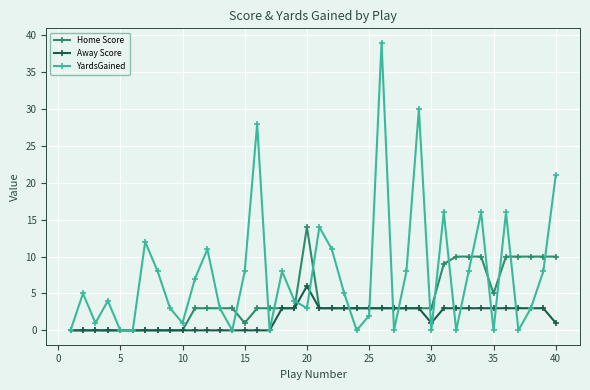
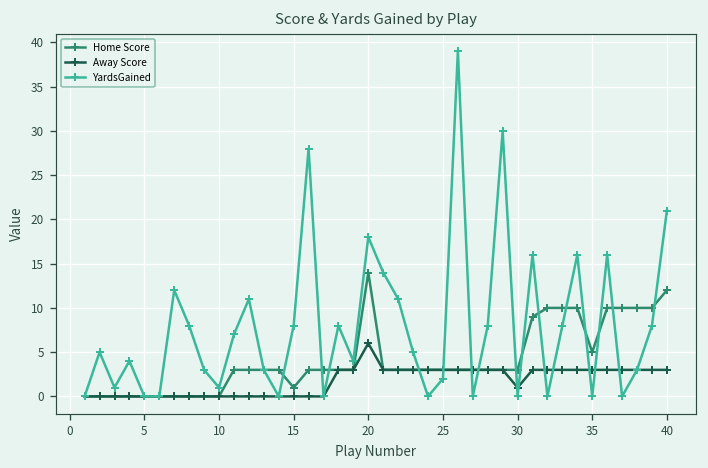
  {
    "Home Score": {
      "15": 1,
      "20": 14,
      "30": 3,
      "35": 5,
-     "40": 10
+     "40": 12
    },
    "Away Score": {
      "15": 0,
      "20": 6,
      "30": 1,
      "35": 3,
-     "40": 1
+     "40": 3
    },
    "YardsGained": {
      "10": 1,
      "15": 8,
-     "20": 3,
+     "20": 18,
      "25": 2,
      "30": 0,
      "35": 0,
      "40": 21
    }
  }
